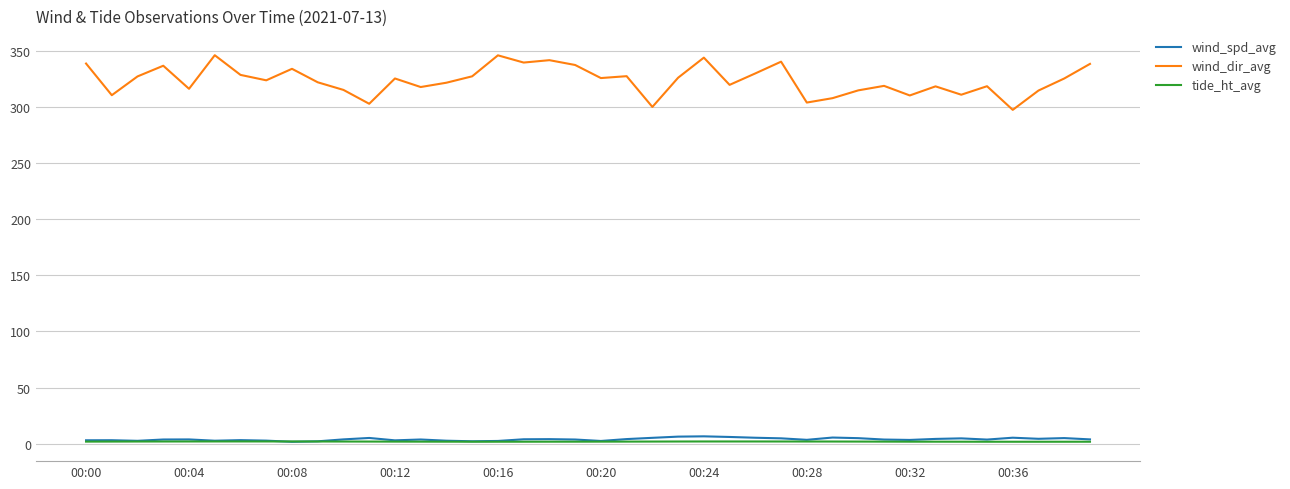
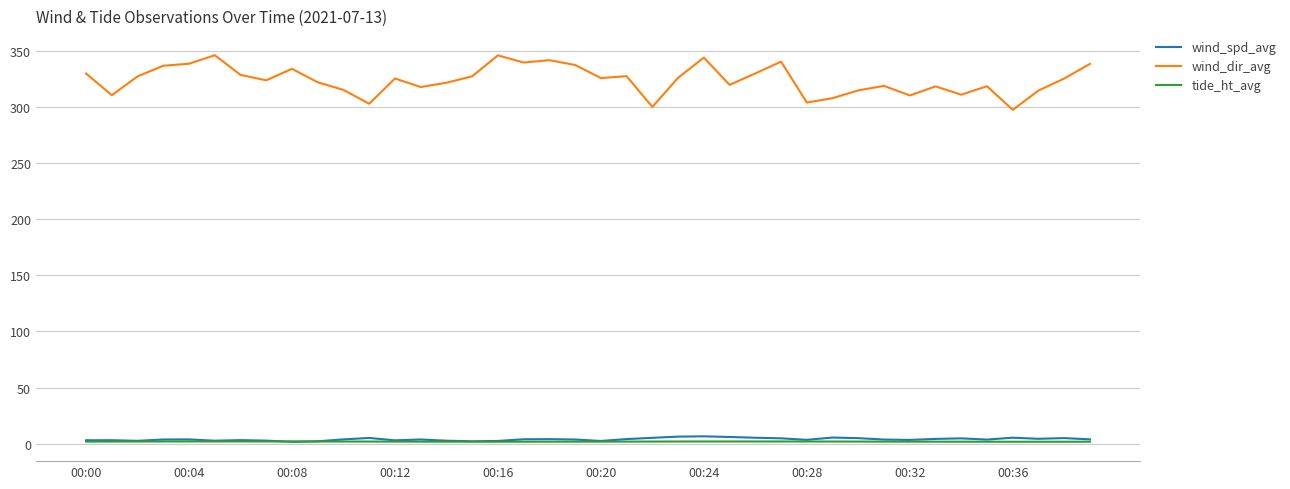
  {
    "wind_spd_avg": {
      "00:24": 7,
      "00:36": 5
    },
    "wind_dir_avg": {
-     "00:00": 338,
-     "00:04": 316,
+     "00:00": 330,
+     "00:04": 338,
      "00:08": 334,
      "00:12": 325,
      "00:16": 346,
      "00:20": 326,
      "00:24": 344,
      "00:28": 304,
      "00:32": 310,
      "00:36": 297
    },
    "tide_ht_avg": {
      "00:24": 2,
      "00:36": 2
    }
  }
